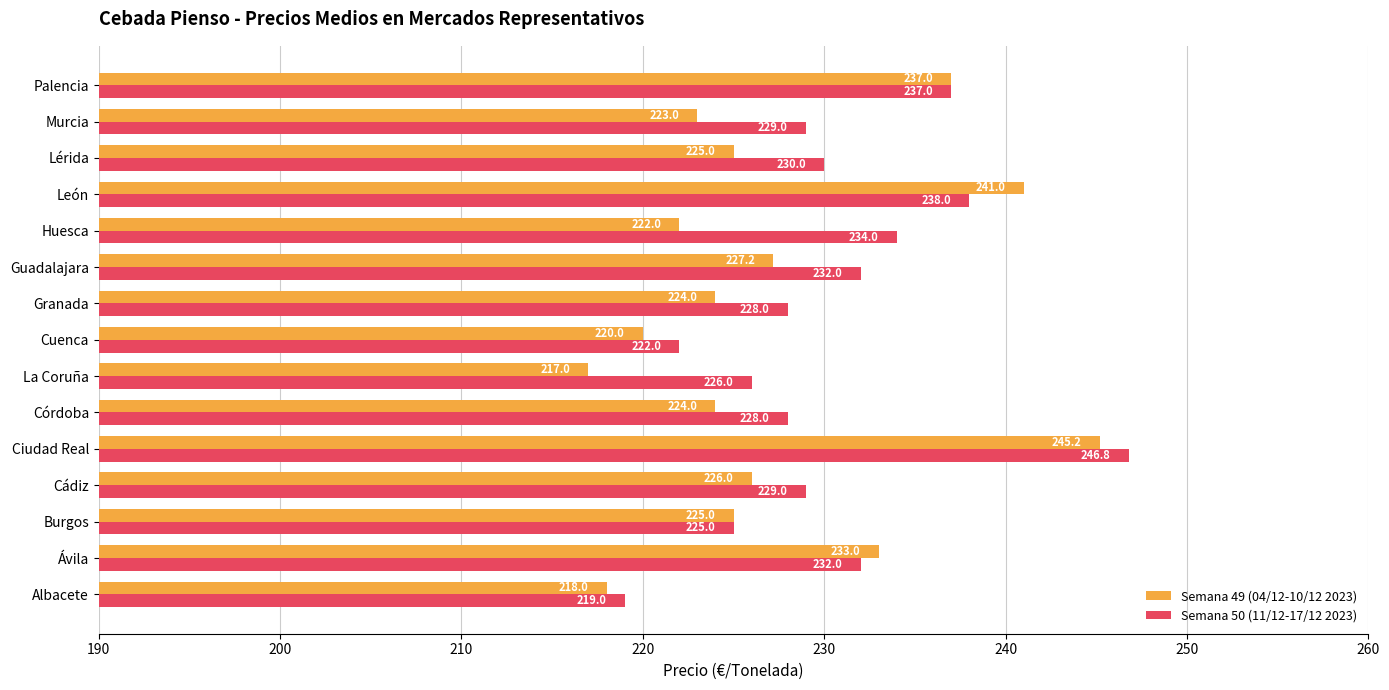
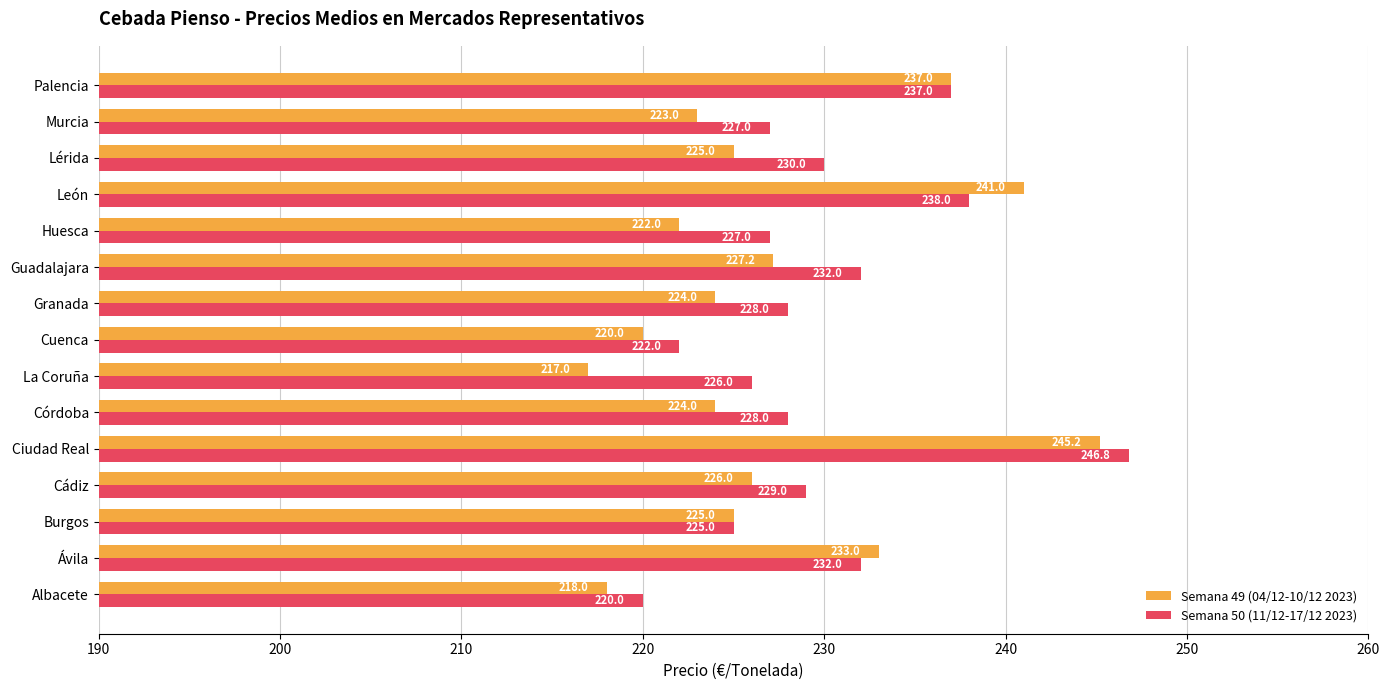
  {
    "Semana 49 (04/12-10/12 2023)": {
      "Palencia": 237.0,
      "Murcia": 223.0,
      "Lérida": 225.0,
      "León": 241.0,
      "Huesca": 222.0,
      "Guadalajara": 227.2,
      "Granada": 224.0,
      "Cuenca": 220.0,
      "La Coruña": 217.0,
      "Córdoba": 224.0,
      "Ciudad Real": 245.2,
      "Cádiz": 226.0,
      "Burgos": 225.0,
      "Ávila": 233.0,
      "Albacete": 218.0
    },
    "Semana 50 (11/12-17/12 2023)": {
      "Palencia": 237.0,
-     "Murcia": 229.0,
+     "Murcia": 227.0,
      "Lérida": 230.0,
      "León": 238.0,
-     "Huesca": 234.0,
+     "Huesca": 227.0,
      "Guadalajara": 232.0,
      "Granada": 228.0,
      "Cuenca": 222.0,
      "La Coruña": 226.0,
      "Córdoba": 228.0,
      "Ciudad Real": 246.8,
      "Cádiz": 229.0,
      "Burgos": 225.0,
      "Ávila": 232.0,
-     "Albacete": 219.0
+     "Albacete": 220.0
    }
  }
